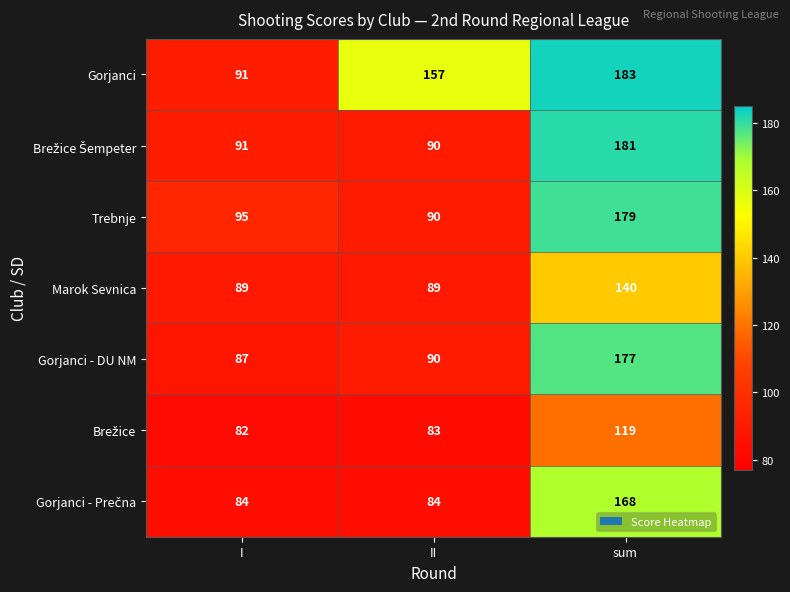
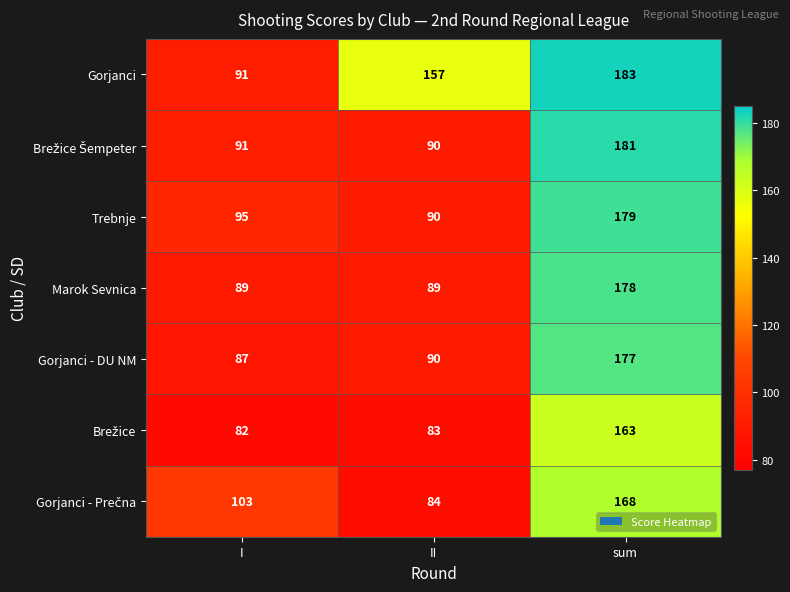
  {
    "Gorjanci": {
      "I": 91,
      "II": 157,
      "sum": 183
    },
    "Brežice Šempeter": {
      "I": 91,
      "II": 90,
      "sum": 181
    },
    "Trebnje": {
      "I": 95,
      "II": 90,
      "sum": 179
    },
    "Marok Sevnica": {
      "I": 89,
      "II": 89,
-     "sum": 140
+     "sum": 178
    },
    "Gorjanci - DU NM": {
      "I": 87,
      "II": 90,
      "sum": 177
    },
    "Brežice": {
      "I": 82,
      "II": 83,
-     "sum": 119
+     "sum": 163
    },
    "Gorjanci - Prečna": {
-     "I": 84,
+     "I": 103,
      "II": 84,
      "sum": 168
    }
  }
